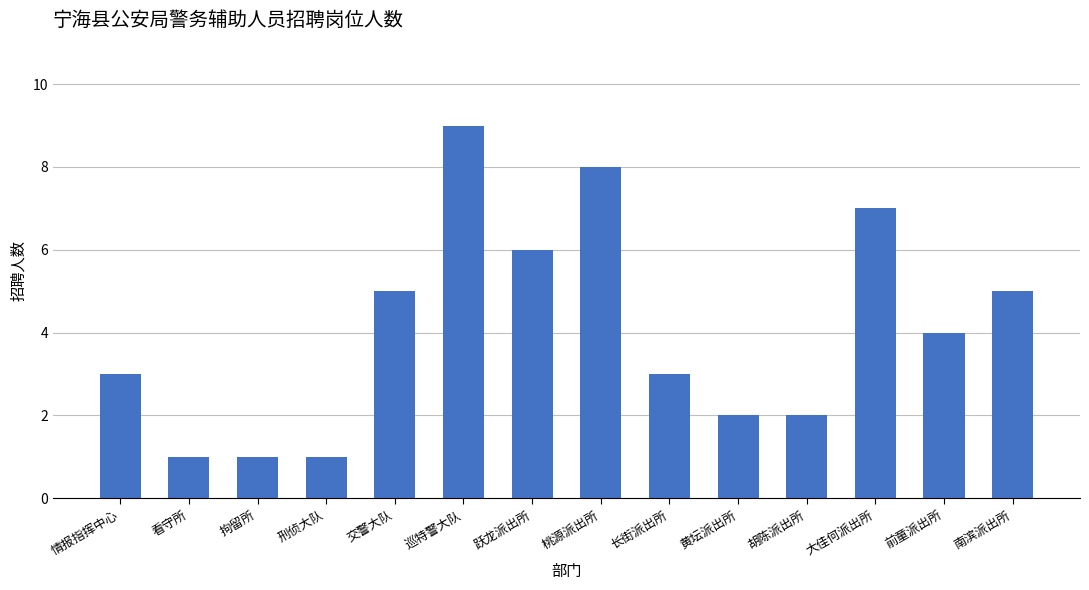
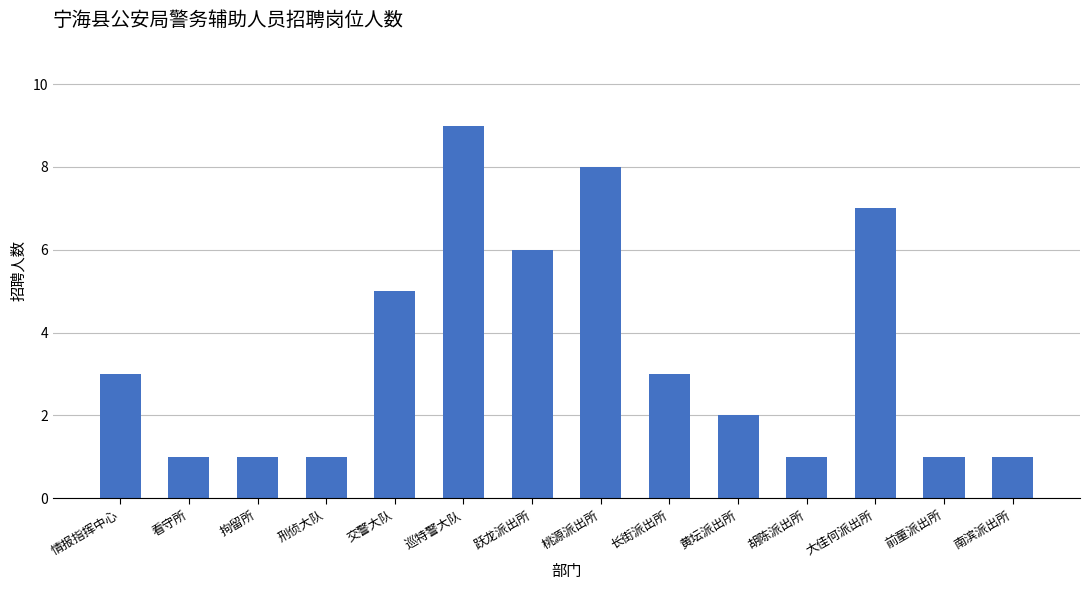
  {
    "情报指挥中心": 3,
    "看守所": 1,
    "拘留所": 1,
    "刑侦大队": 1,
    "交警大队": 5,
    "巡特警大队": 9,
    "跃龙派出所": 6,
    "桃源派出所": 8,
    "长街派出所": 3,
    "黄坛派出所": 2,
-   "胡陈派出所": 2,
+   "胡陈派出所": 1,
    "大佳何派出所": 7,
-   "前童派出所": 4,
-   "南滨派出所": 5
+   "前童派出所": 1,
+   "南滨派出所": 1
  }
